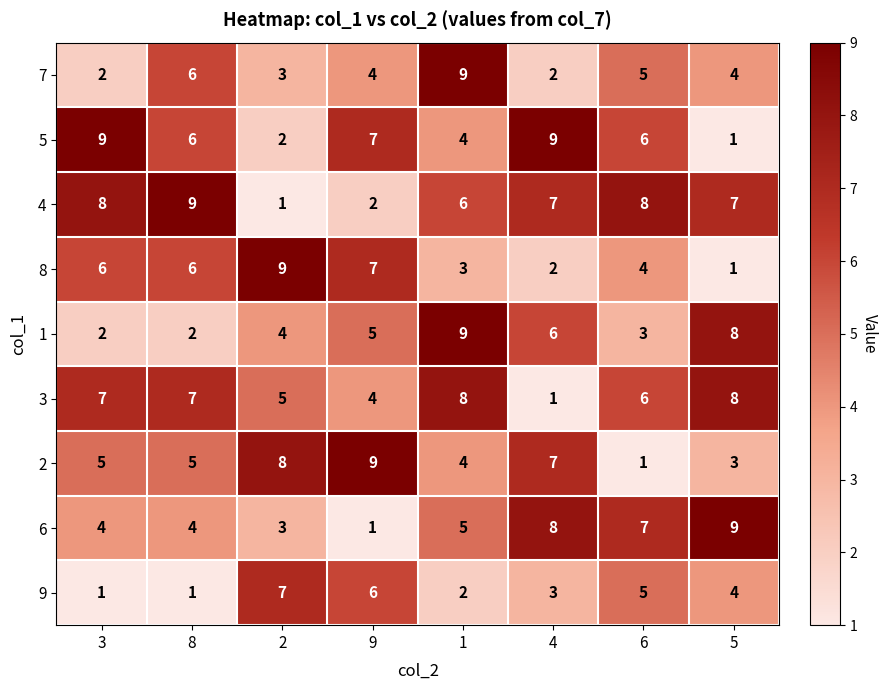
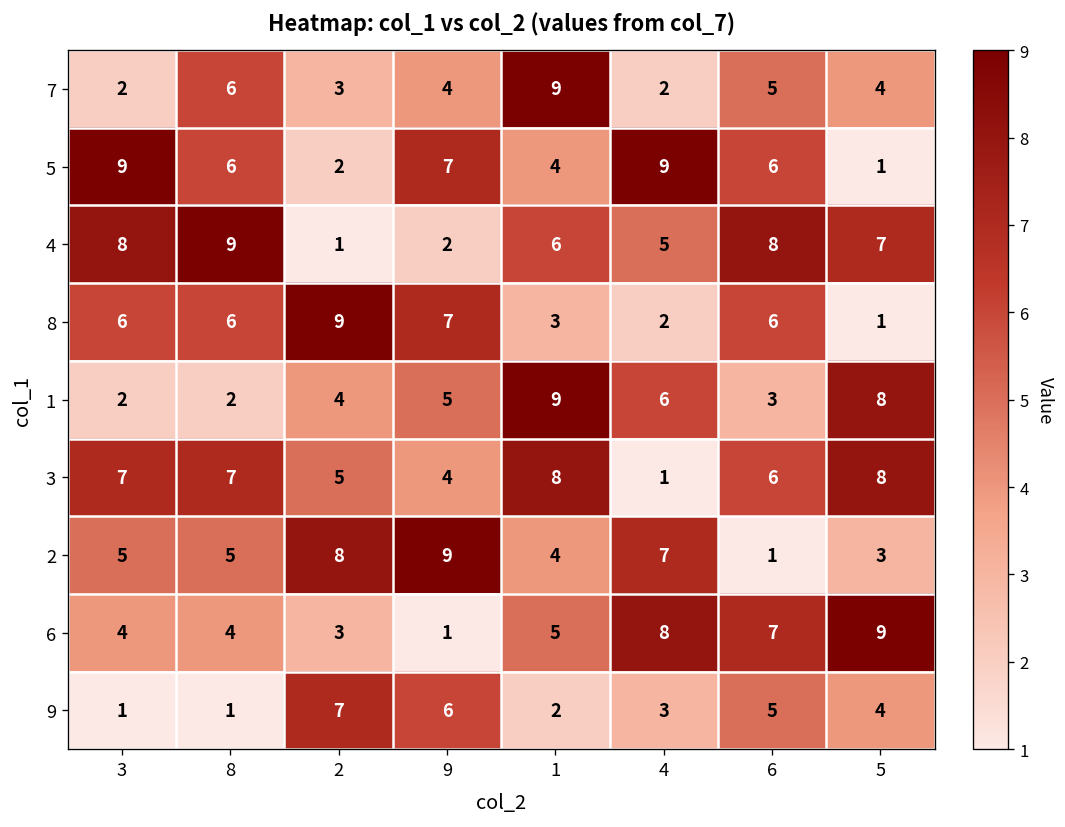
  {
    "7": {
      "3": 2,
      "8": 6,
      "2": 3,
      "9": 4,
      "1": 9,
      "4": 2,
      "6": 5,
      "5": 4
    },
    "5": {
      "3": 9,
      "8": 6,
      "2": 2,
      "9": 7,
      "1": 4,
      "4": 9,
      "6": 6,
      "5": 1
    },
    "4": {
      "3": 8,
      "8": 9,
      "2": 1,
      "9": 2,
      "1": 6,
-     "4": 7,
+     "4": 5,
      "6": 8,
      "5": 7
    },
    "8": {
      "3": 6,
      "8": 6,
      "2": 9,
      "9": 7,
      "1": 3,
      "4": 2,
-     "6": 4,
+     "6": 6,
      "5": 1
    },
    "1": {
      "3": 2,
      "8": 2,
      "2": 4,
      "9": 5,
      "1": 9,
      "4": 6,
      "6": 3,
      "5": 8
    },
    "3": {
      "3": 7,
      "8": 7,
      "2": 5,
      "9": 4,
      "1": 8,
      "4": 1,
      "6": 6,
      "5": 8
    },
    "2": {
      "3": 5,
      "8": 5,
      "2": 8,
      "9": 9,
      "1": 4,
      "4": 7,
      "6": 1,
      "5": 3
    },
    "6": {
      "3": 4,
      "8": 4,
      "2": 3,
      "9": 1,
      "1": 5,
      "4": 8,
      "6": 7,
      "5": 9
    },
    "9": {
      "3": 1,
      "8": 1,
      "2": 7,
      "9": 6,
      "1": 2,
      "4": 3,
      "6": 5,
      "5": 4
    }
  }
